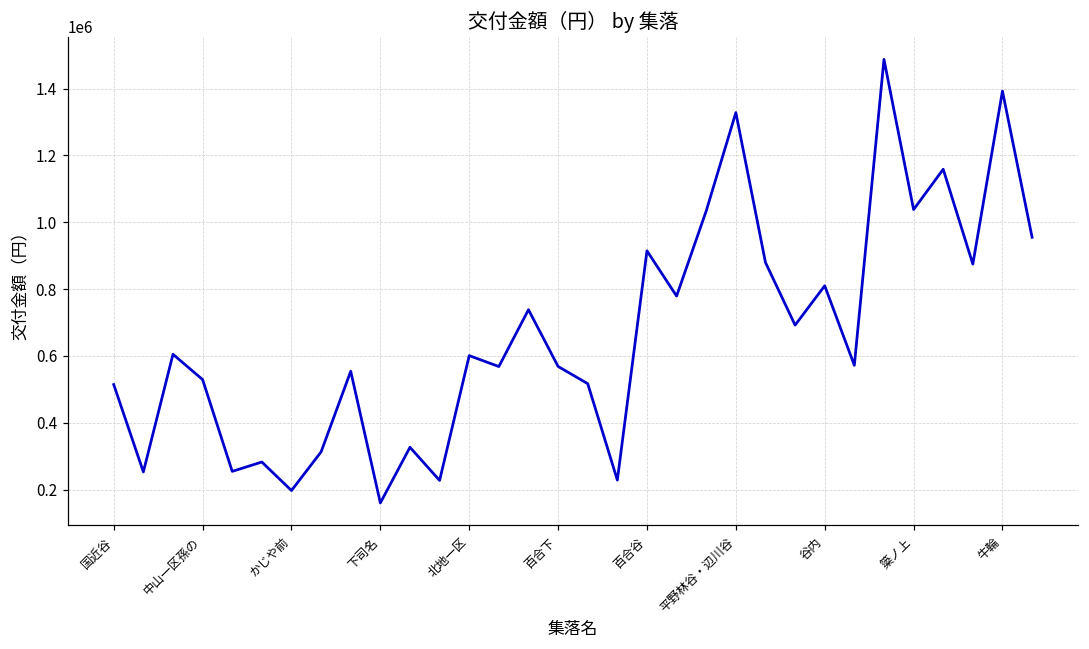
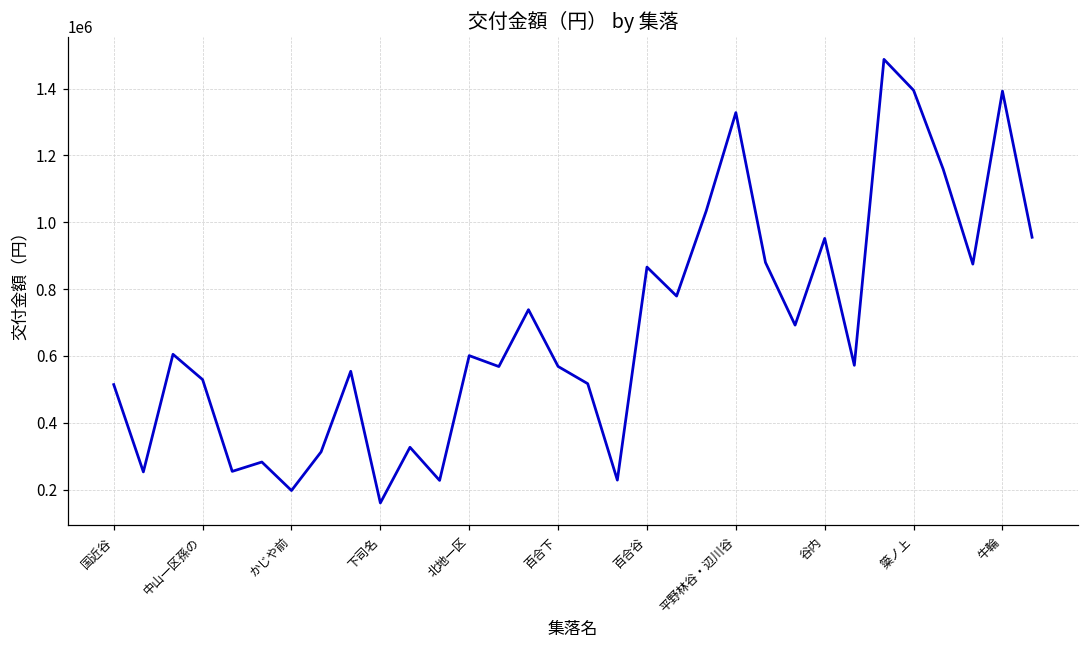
  {
    "国近谷": 510000,
    "中山一区孫の": 530000,
    "かじや前": 200000,
    "下司名": 160000,
    "北地一区": 600000,
    "百合下": 570000,
-   "百合谷": 910000,
+   "百合谷": 870000,
    "平野林谷・辺川谷": 1330000,
-   "谷内": 810000,
-   "簗ノ上": 1040000,
+   "谷内": 950000,
+   "簗ノ上": 1390000,
    "牛輪": 1390000
  }
